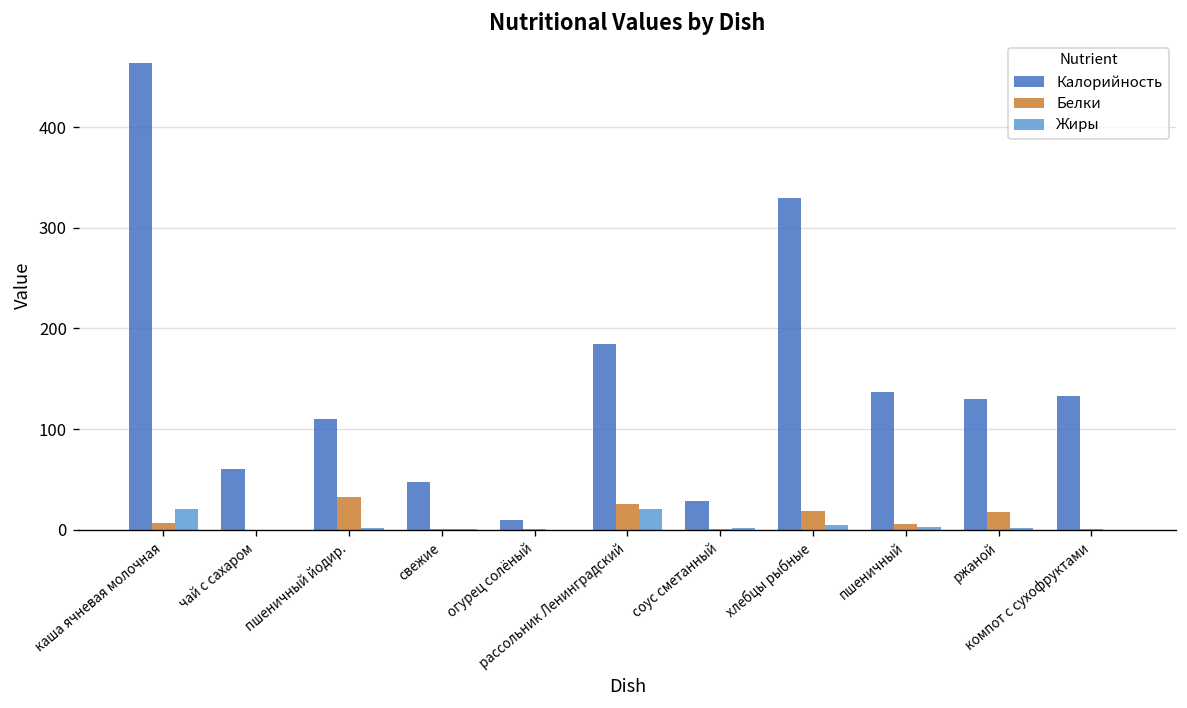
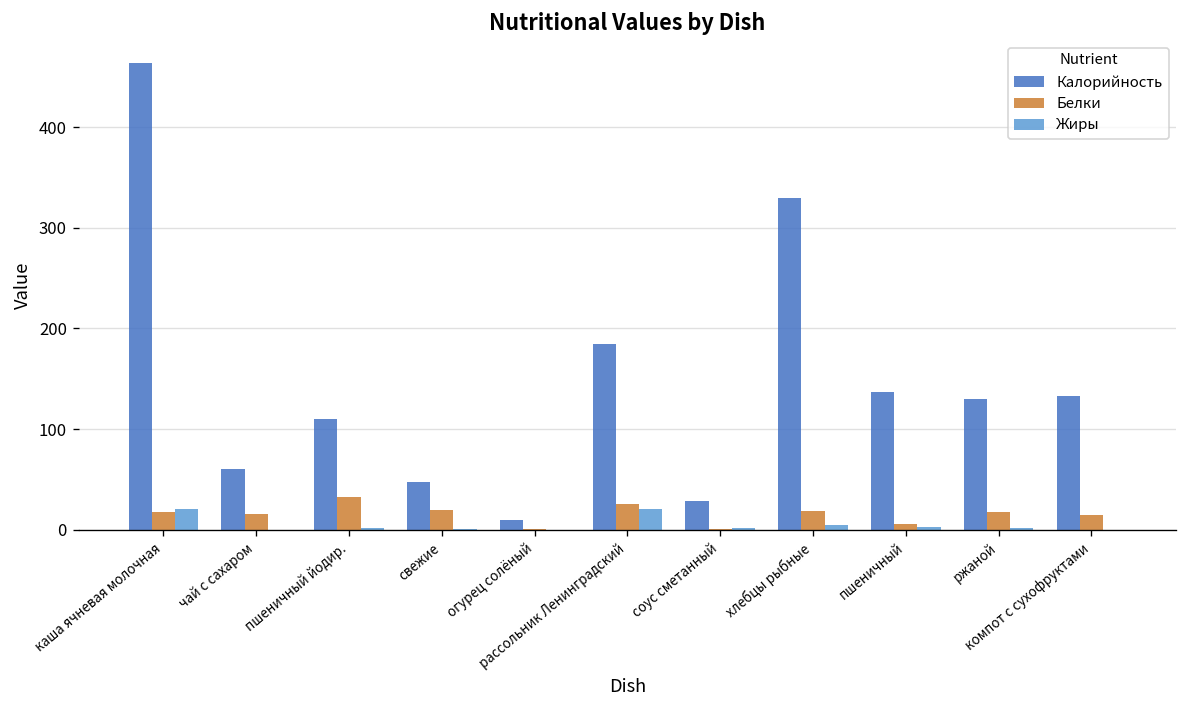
  {
    "Белки": {
-     "каша ячневая молочная": 10,
-     "чай с сахаром": 0,
+     "каша ячневая молочная": 20,
+     "чай с сахаром": 20,
      "пшеничный йодир.": 30,
-     "свежие": 0,
+     "свежие": 20,
      "рассольник Ленинградский": 30,
      "хлебцы рыбные": 20,
      "пшеничный": 10,
      "ржаной": 20,
-     "компот с сухофруктами": 0
+     "компот с сухофруктами": 10
    }
  }
